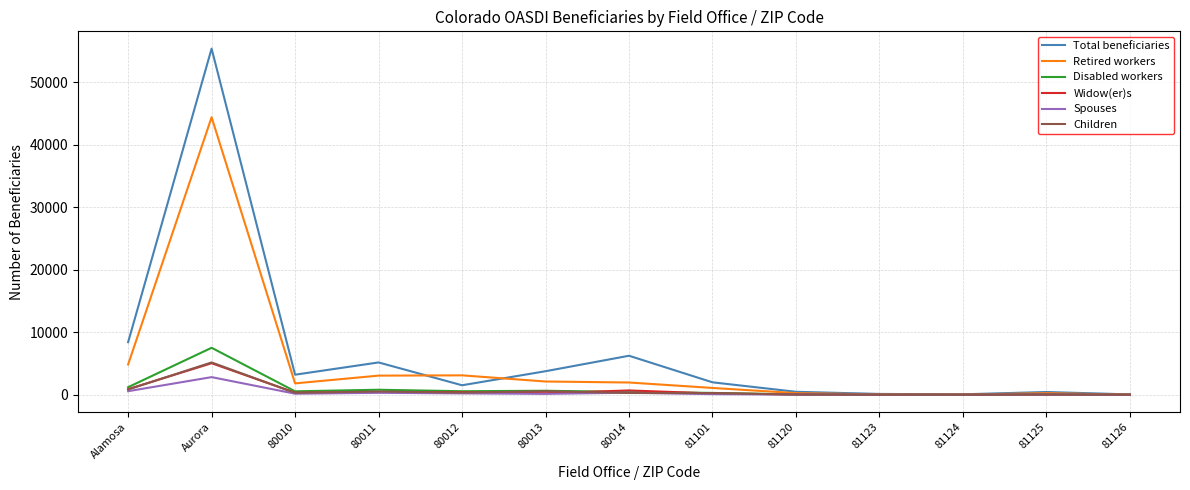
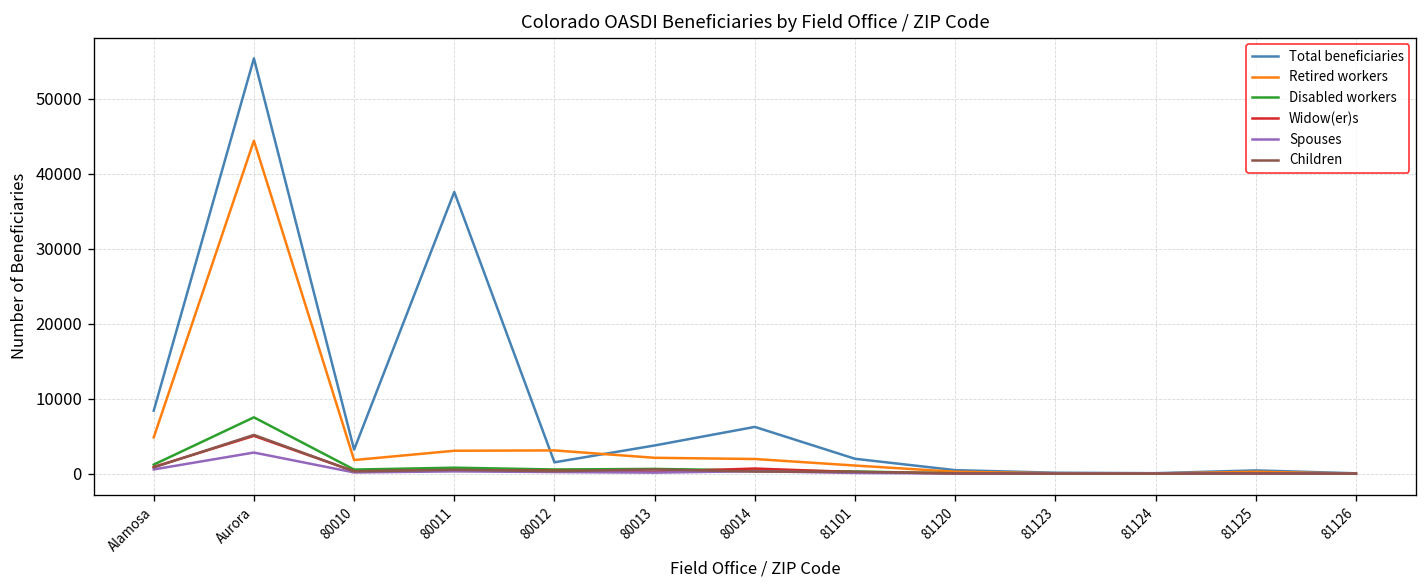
  {
    "Total beneficiaries": {
      "Alamosa": 8000,
      "Aurora": 55000,
      "80010": 3000,
-     "80011": 5000,
+     "80011": 38000,
      "80012": 2000,
      "80013": 4000,
      "80014": 6000,
      "81101": 2000
    },
    "Retired workers": {
      "Alamosa": 5000,
      "Aurora": 44000,
      "80010": 2000,
      "80011": 3000,
      "80012": 3000,
      "80013": 2000,
      "80014": 2000,
      "81101": 1000
    },
    "Disabled workers": {
      "Aurora": 8000
    },
    "Spouses": {
      "Aurora": 3000
    }
  }
